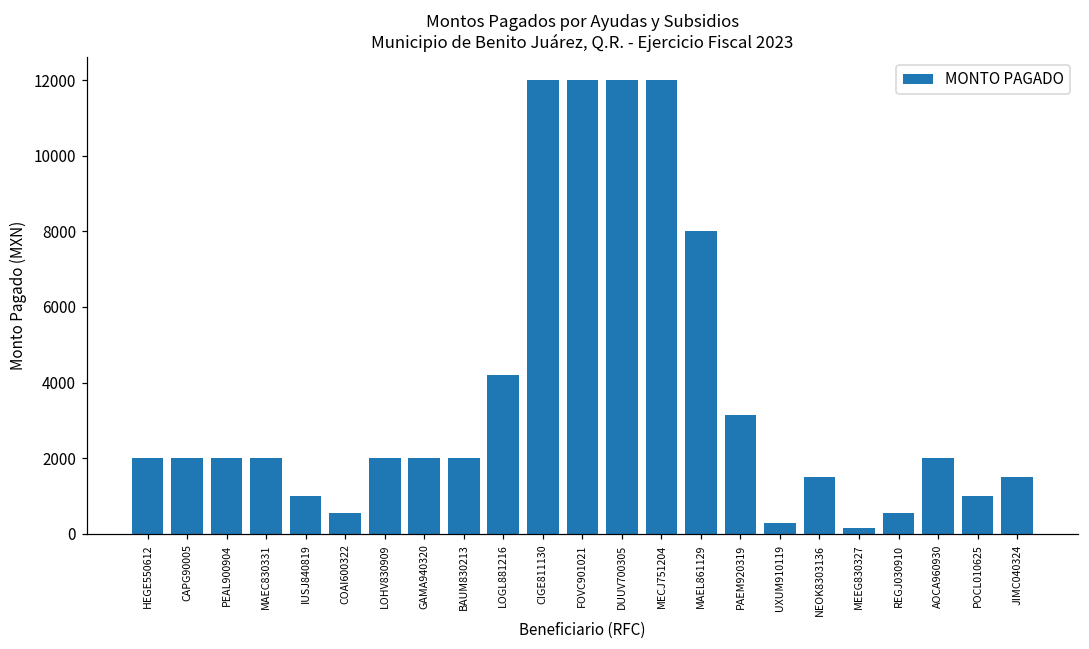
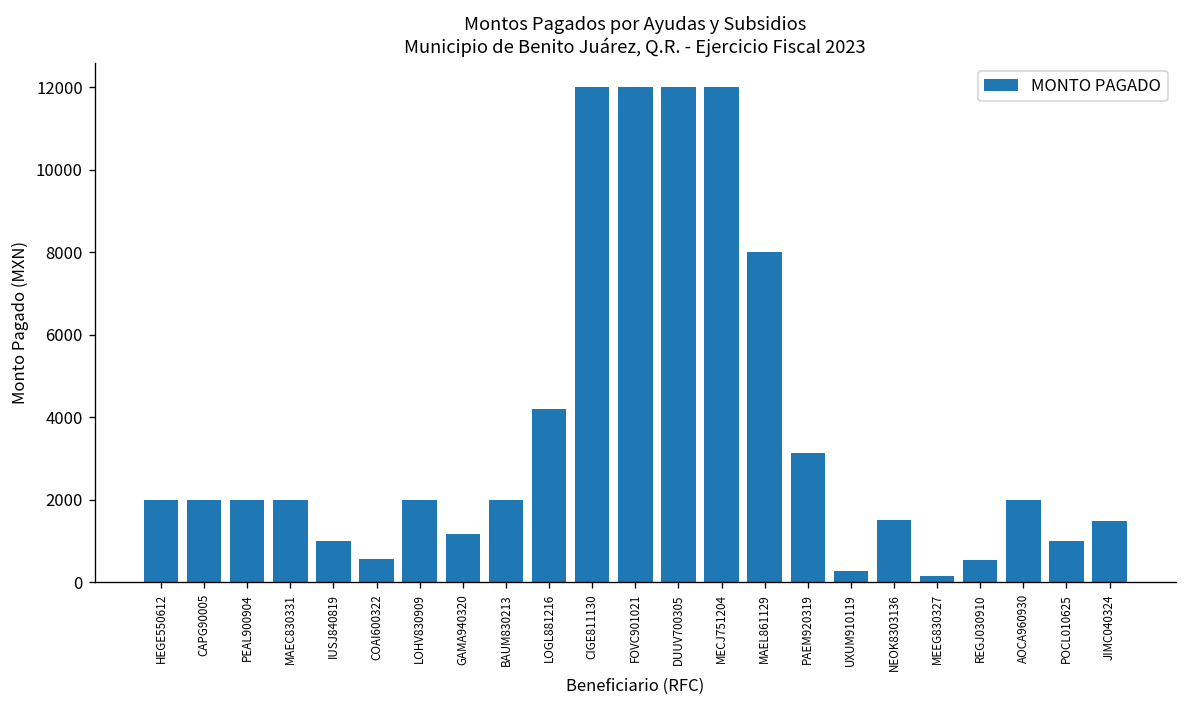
  {
    "HEGE550612": 2000,
    "CAPG90005": 2000,
    "PEAL900904": 2000,
    "MAEC830331": 2000,
    "IUSJ840819": 1000,
    "COAI600322": 600,
    "LOHV830909": 2000,
-   "GAMA940320": 2000,
+   "GAMA940320": 1200,
    "BAUM830213": 2000,
    "LOGL881216": 4200,
    "CIGE811130": 12000,
    "FOVC901021": 12000,
    "DUUV700305": 12000,
    "MECJ751204": 12000,
    "MAEL861129": 8000,
    "PAEM920319": 3100,
    "UXUM910119": 300,
    "NEOK8303136": 1500,
    "MEEG830327": 200,
    "REGJ030910": 500,
    "AOCA960930": 2000,
    "POCL010625": 1000,
    "JIMC040324": 1500
  }
